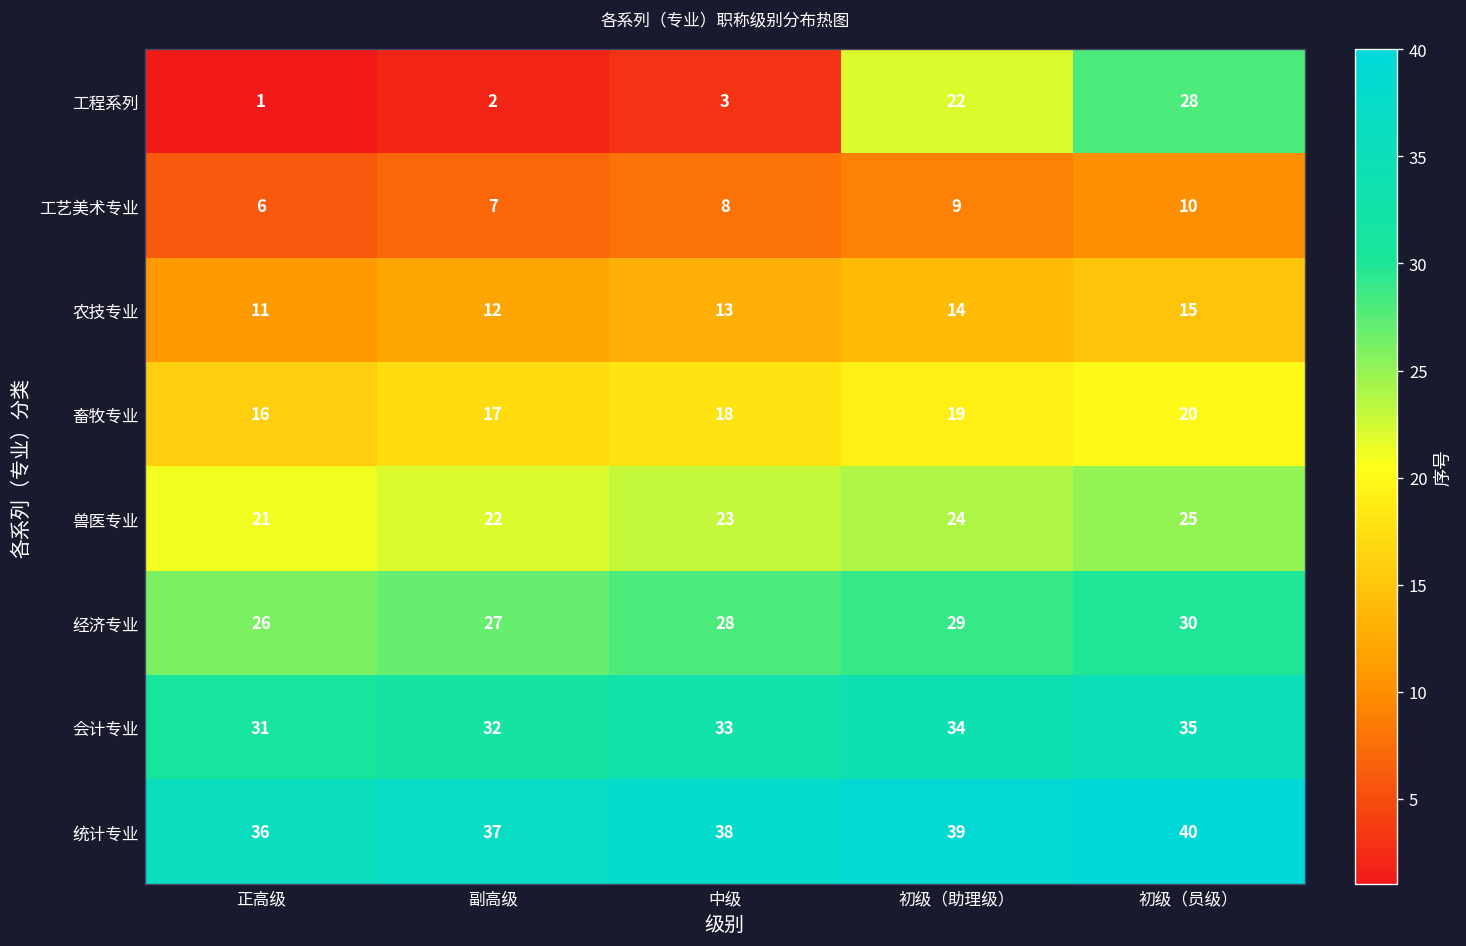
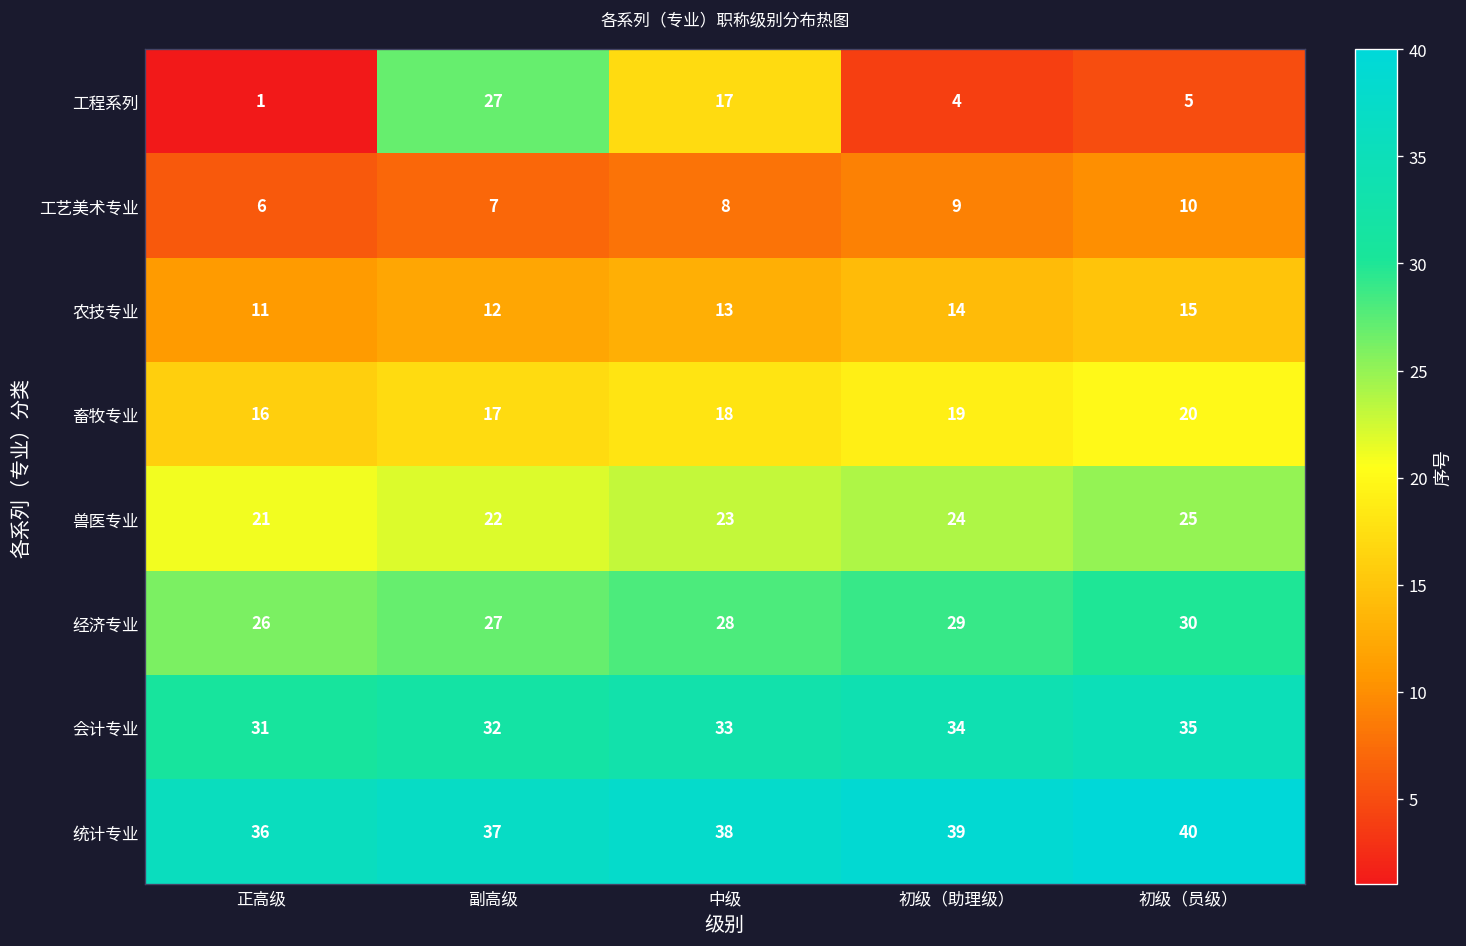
  {
    "工程系列": {
      "正高级": 1,
-     "副高级": 2,
-     "中级": 3,
-     "初级（助理级）": 22,
-     "初级（员级）": 28
+     "副高级": 27,
+     "中级": 17,
+     "初级（助理级）": 4,
+     "初级（员级）": 5
    },
    "工艺美术专业": {
      "正高级": 6,
      "副高级": 7,
      "中级": 8,
      "初级（助理级）": 9,
      "初级（员级）": 10
    },
    "农技专业": {
      "正高级": 11,
      "副高级": 12,
      "中级": 13,
      "初级（助理级）": 14,
      "初级（员级）": 15
    },
    "畜牧专业": {
      "正高级": 16,
      "副高级": 17,
      "中级": 18,
      "初级（助理级）": 19,
      "初级（员级）": 20
    },
    "兽医专业": {
      "正高级": 21,
      "副高级": 22,
      "中级": 23,
      "初级（助理级）": 24,
      "初级（员级）": 25
    },
    "经济专业": {
      "正高级": 26,
      "副高级": 27,
      "中级": 28,
      "初级（助理级）": 29,
      "初级（员级）": 30
    },
    "会计专业": {
      "正高级": 31,
      "副高级": 32,
      "中级": 33,
      "初级（助理级）": 34,
      "初级（员级）": 35
    },
    "统计专业": {
      "正高级": 36,
      "副高级": 37,
      "中级": 38,
      "初级（助理级）": 39,
      "初级（员级）": 40
    }
  }
